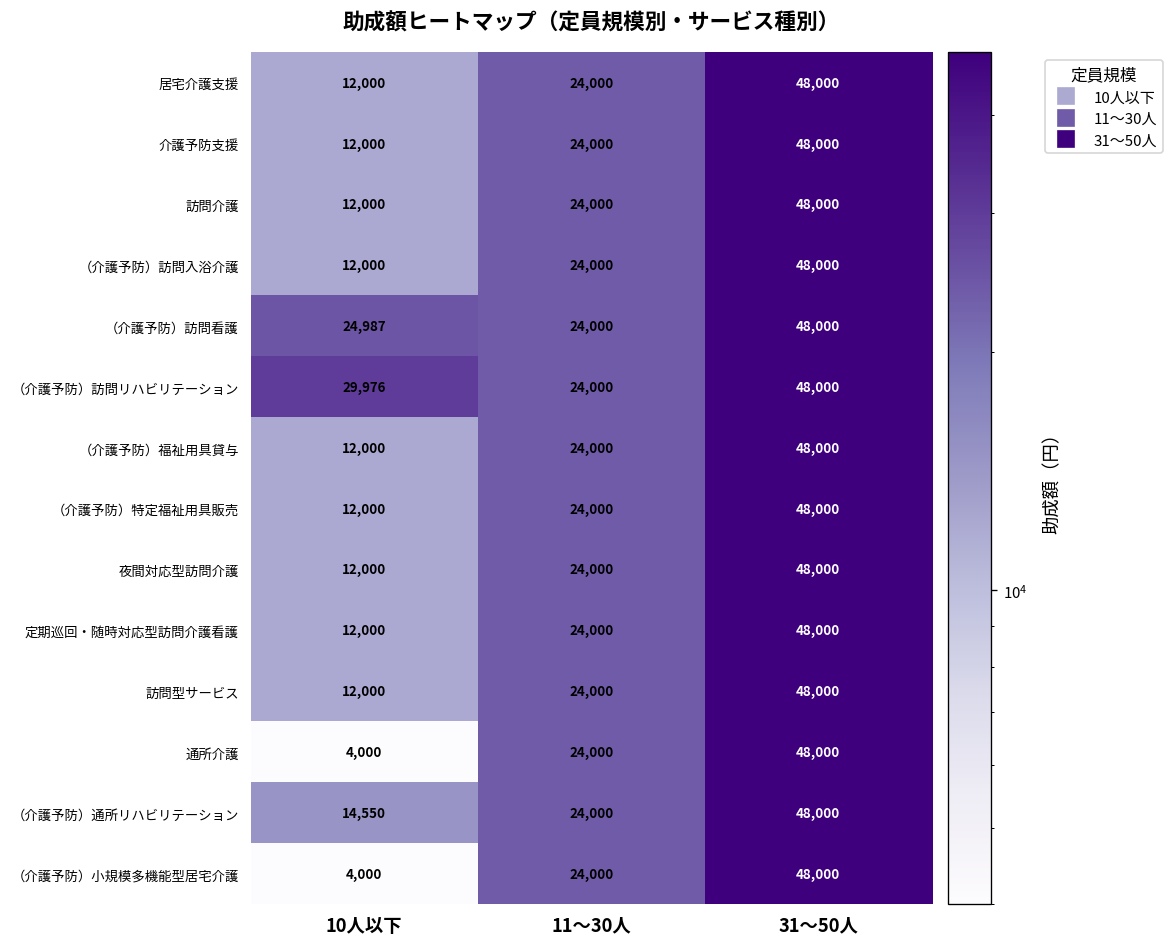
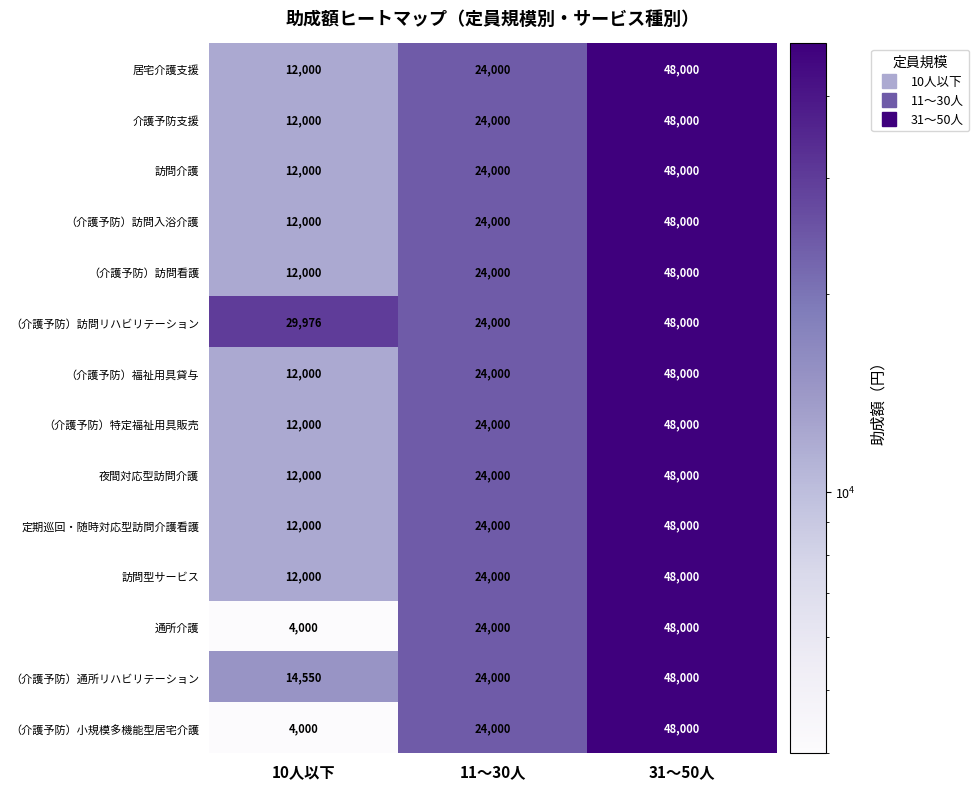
  {
    "居宅介護支援": {
      "10人以下": "12,000",
      "11～30人": "24,000",
      "31～50人": "48,000"
    },
    "介護予防支援": {
      "10人以下": "12,000",
      "11～30人": "24,000",
      "31～50人": "48,000"
    },
    "訪問介護": {
      "10人以下": "12,000",
      "11～30人": "24,000",
      "31～50人": "48,000"
    },
    "（介護予防）訪問入浴介護": {
      "10人以下": "12,000",
      "11～30人": "24,000",
      "31～50人": "48,000"
    },
    "（介護予防）訪問看護": {
-     "10人以下": "24,987",
+     "10人以下": "12,000",
      "11～30人": "24,000",
      "31～50人": "48,000"
    },
    "（介護予防）訪問リハビリテーション": {
      "10人以下": "29,976",
      "11～30人": "24,000",
      "31～50人": "48,000"
    },
    "（介護予防）福祉用具貸与": {
      "10人以下": "12,000",
      "11～30人": "24,000",
      "31～50人": "48,000"
    },
    "（介護予防）特定福祉用具販売": {
      "10人以下": "12,000",
      "11～30人": "24,000",
      "31～50人": "48,000"
    },
    "夜間対応型訪問介護": {
      "10人以下": "12,000",
      "11～30人": "24,000",
      "31～50人": "48,000"
    },
    "定期巡回・随時対応型訪問介護看護": {
      "10人以下": "12,000",
      "11～30人": "24,000",
      "31～50人": "48,000"
    },
    "訪問型サービス": {
      "10人以下": "12,000",
      "11～30人": "24,000",
      "31～50人": "48,000"
    },
    "通所介護": {
      "10人以下": "4,000",
      "11～30人": "24,000",
      "31～50人": "48,000"
    },
    "（介護予防）通所リハビリテーション": {
      "10人以下": "14,550",
      "11～30人": "24,000",
      "31～50人": "48,000"
    },
    "（介護予防）小規模多機能型居宅介護": {
      "10人以下": "4,000",
      "11～30人": "24,000",
      "31～50人": "48,000"
    }
  }
